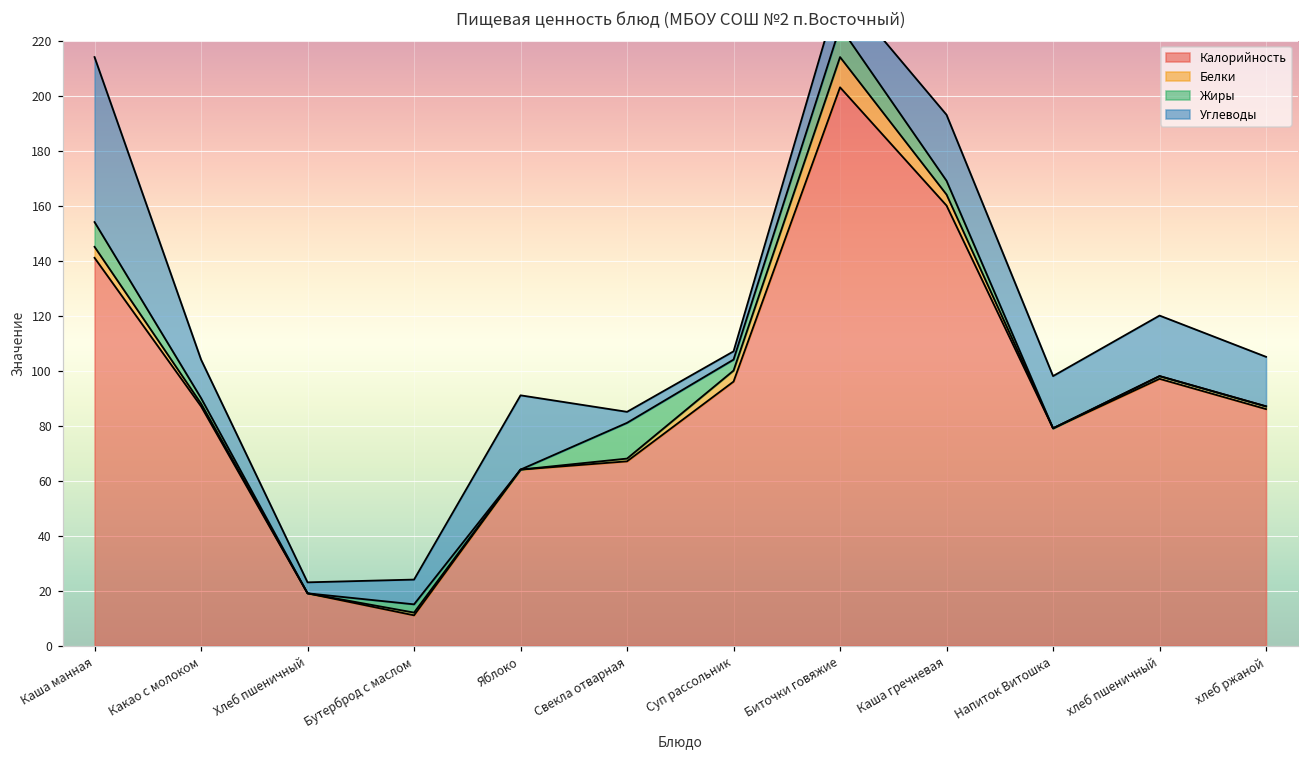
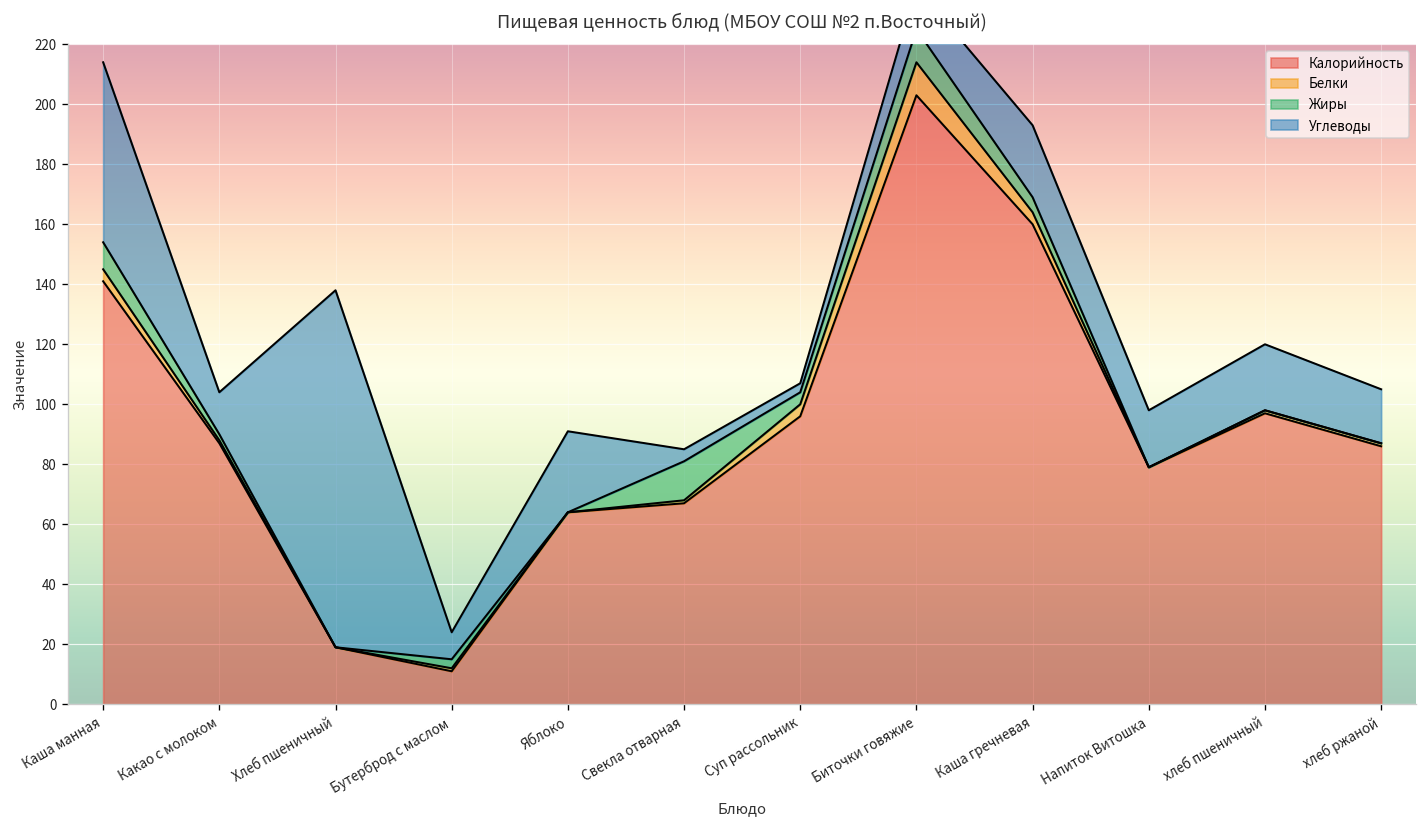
  {
    "Калорийность": {
      "Каша манная": 141,
      "Суп рассольник": 96,
      "Биточки говяжие": 203,
      "Каша гречневая": 160
    },
    "Белки": {
      "Каша манная": 4,
      "Суп рассольник": 4,
      "Биточки говяжие": 11,
      "Каша гречневая": 4
    },
    "Жиры": {
      "Каша манная": 9,
      "Какао с молоком": 2,
      "Бутерброд с маслом": 3,
      "Свекла отварная": 13,
      "Суп рассольник": 4,
      "Каша гречневая": 5
    },
    "Углеводы": {
      "Каша манная": 60,
      "Какао с молоком": 14,
-     "Хлеб пшеничный": 4,
+     "Хлеб пшеничный": 119,
      "Бутерброд с маслом": 9,
      "Яблоко": 27,
      "Свекла отварная": 4,
      "Суп рассольник": 3,
      "Каша гречневая": 24,
      "Напиток Витошка": 19,
      "хлеб пшеничный": 22,
      "хлеб ржаной": 18
    }
  }
